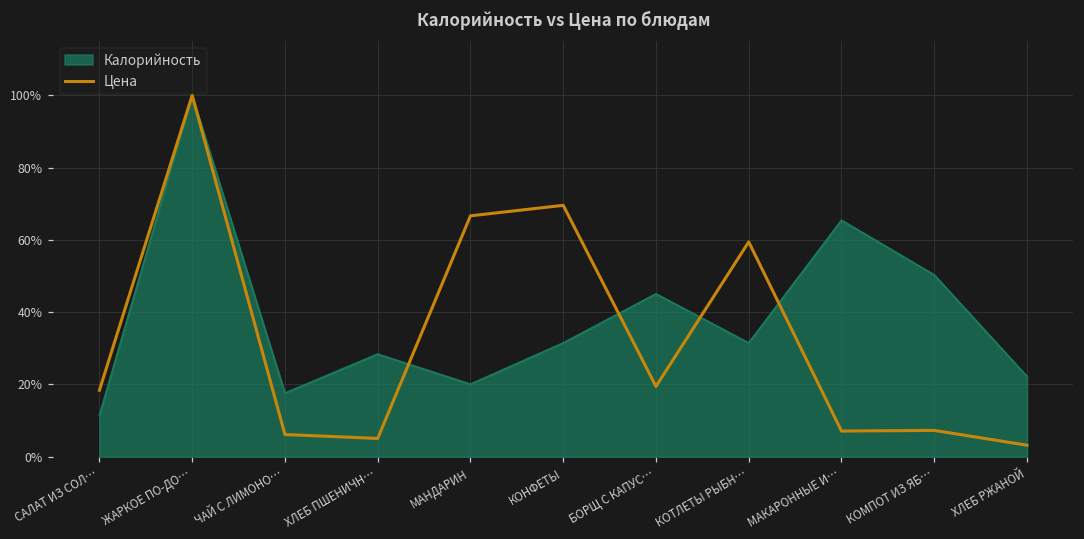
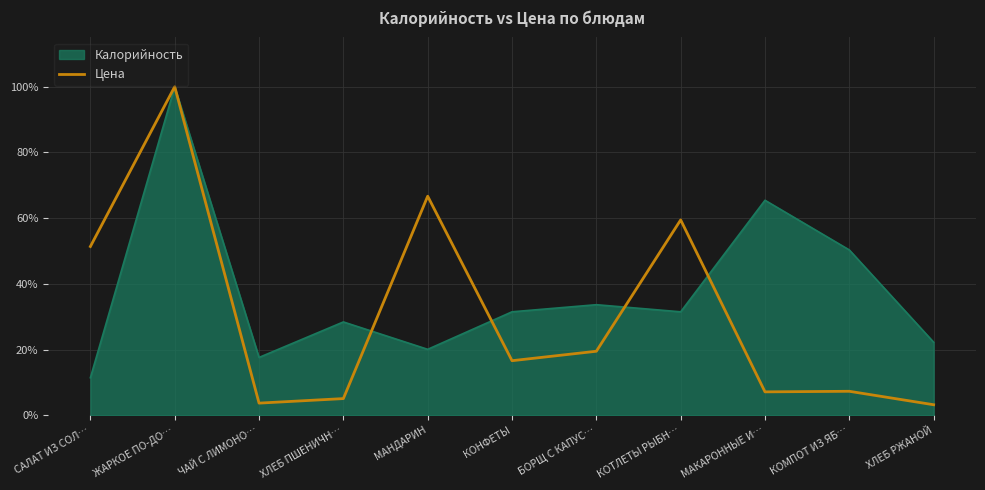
  {
    "Калорийность": {
      "САЛАТ ИЗ СОЛ…": "11%",
      "ЧАЙ С ЛИМОНО…": "18%",
      "ХЛЕБ ПШЕНИЧН…": "28%",
      "МАНДАРИН": "20%",
      "КОНФЕТЫ": "31%",
-     "БОРЩ С КАПУС…": "45%",
+     "БОРЩ С КАПУС…": "34%",
      "КОТЛЕТЫ РЫБН…": "31%",
      "МАКАРОННЫЕ И…": "65%",
      "КОМПОТ ИЗ ЯБ…": "50%",
      "ХЛЕБ РЖАНОЙ": "22%"
    },
    "Цена": {
-     "САЛАТ ИЗ СОЛ…": "18%",
-     "ЧАЙ С ЛИМОНО…": "6%",
+     "САЛАТ ИЗ СОЛ…": "51%",
+     "ЧАЙ С ЛИМОНО…": "4%",
      "ХЛЕБ ПШЕНИЧН…": "5%",
      "МАНДАРИН": "67%",
-     "КОНФЕТЫ": "70%",
+     "КОНФЕТЫ": "17%",
      "БОРЩ С КАПУС…": "19%",
      "КОТЛЕТЫ РЫБН…": "59%",
      "МАКАРОННЫЕ И…": "7%",
      "КОМПОТ ИЗ ЯБ…": "7%",
      "ХЛЕБ РЖАНОЙ": "3%"
    }
  }
